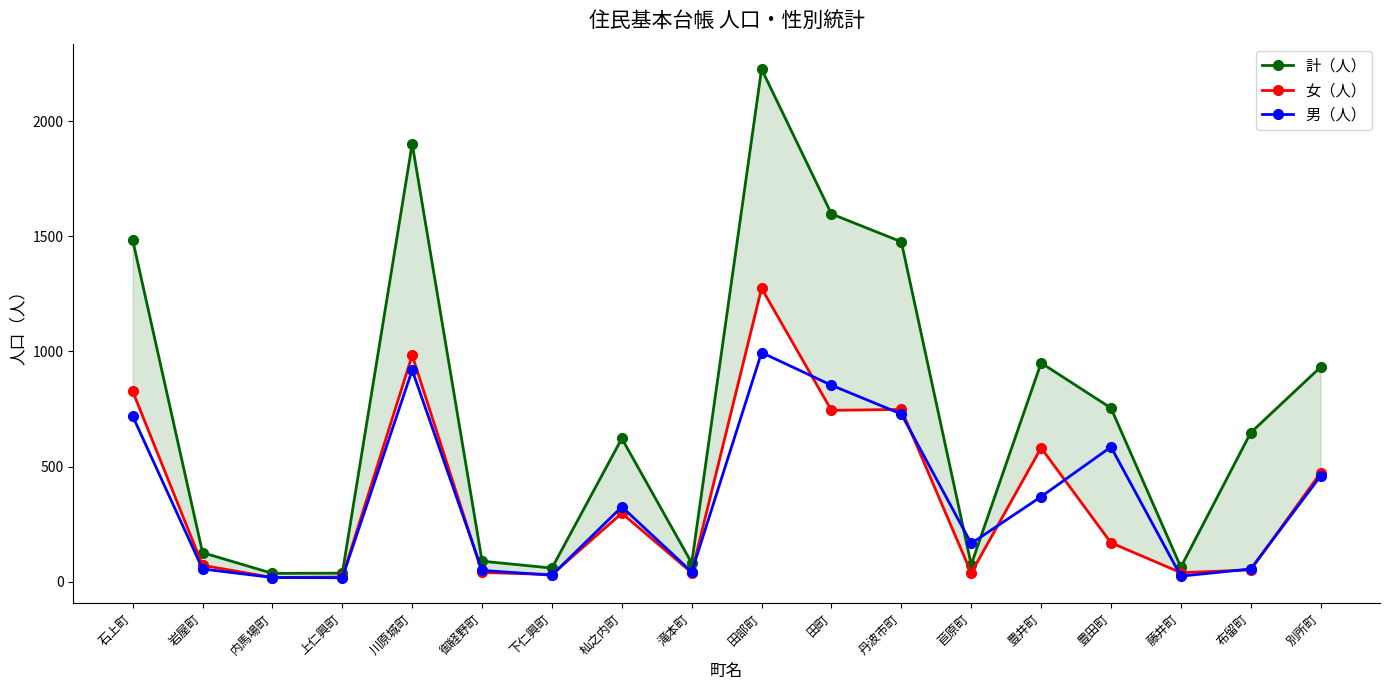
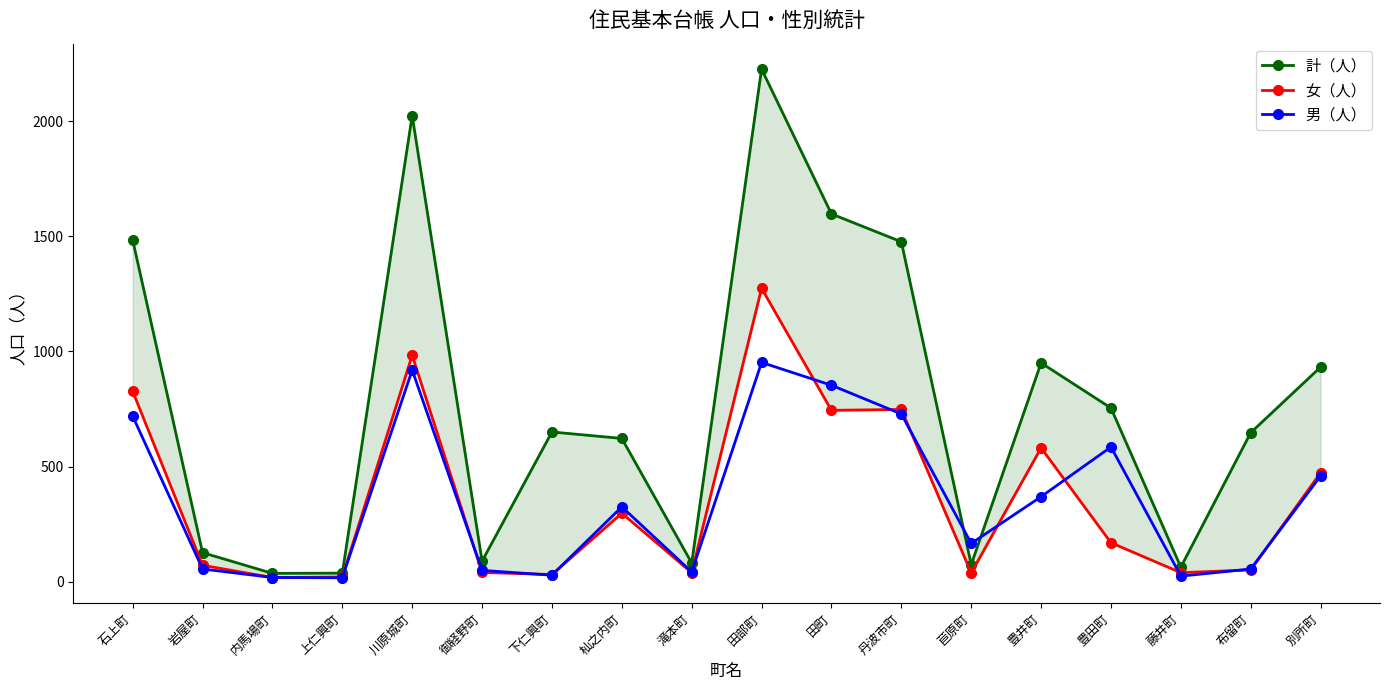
  {
    "計（人）": {
      "石上町": 1480,
      "岩屋町": 130,
      "内馬場町": 40,
      "上仁興町": 40,
-     "川原城町": 1900,
+     "川原城町": 2020,
      "御経野町": 90,
-     "下仁興町": 60,
+     "下仁興町": 650,
      "杣之内町": 620,
      "滝本町": 80,
      "田部町": 2230,
      "田町": 1600,
      "丹波市町": 1480,
      "苣原町": 70,
      "豊井町": 950,
      "豊田町": 750,
      "藤井町": 60,
      "布留町": 650,
      "別所町": 930
    },
    "女（人）": {
      "石上町": 830,
      "岩屋町": 70,
      "川原城町": 980,
      "杣之内町": 300,
      "田部町": 1270,
      "田町": 740,
      "丹波市町": 750,
      "苣原町": 40,
      "豊井町": 580,
      "豊田町": 170,
      "藤井町": 40,
      "別所町": 470
    },
    "男（人）": {
      "石上町": 720,
      "岩屋町": 60,
      "川原城町": 920,
      "杣之内町": 330,
-     "田部町": 1000,
+     "田部町": 950,
      "田町": 850,
      "丹波市町": 730,
      "苣原町": 170,
      "豊井町": 370,
      "豊田町": 590,
      "藤井町": 20,
      "別所町": 460
    }
  }
